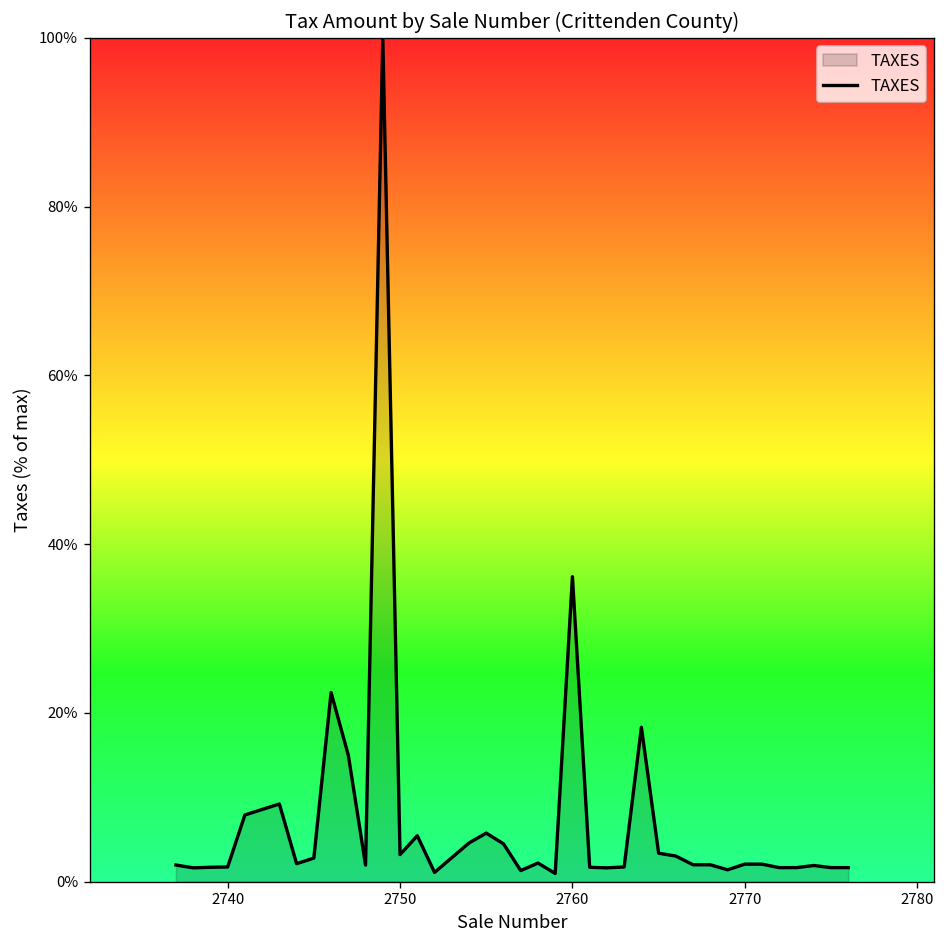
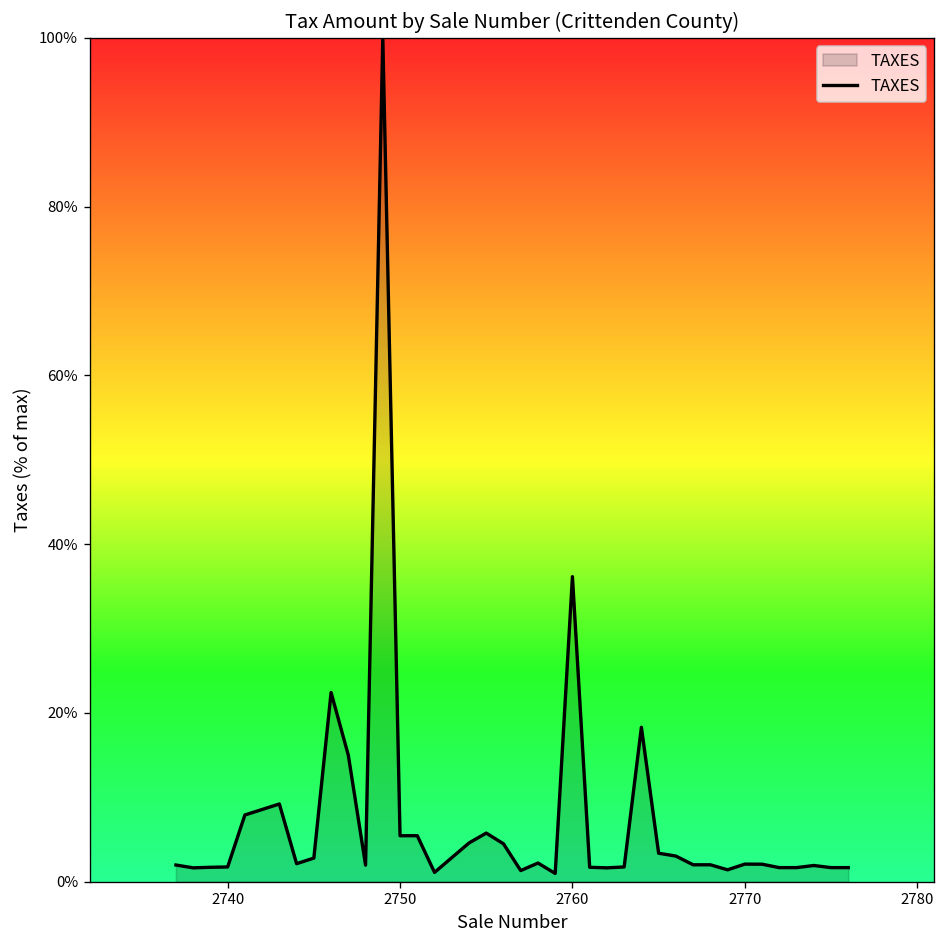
  {
    "2740": "2%",
-   "2750": "3%",
+   "2750": "5%",
    "2760": "36%",
    "2770": "2%"
  }
